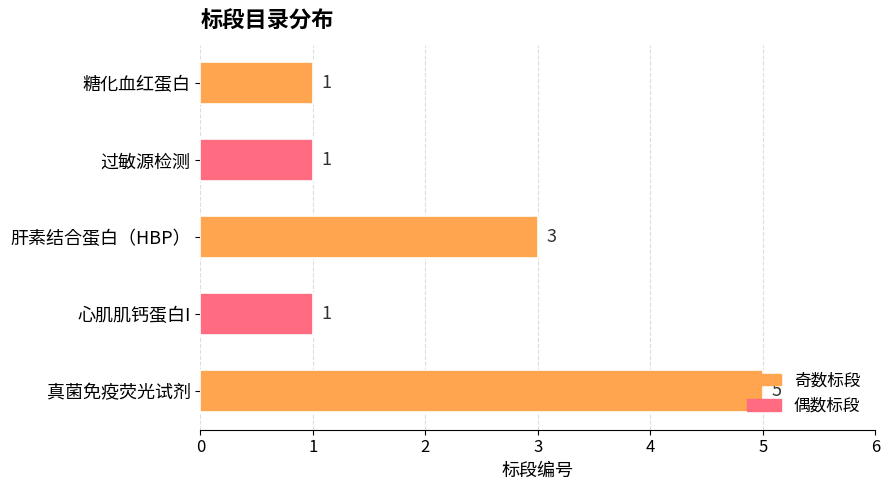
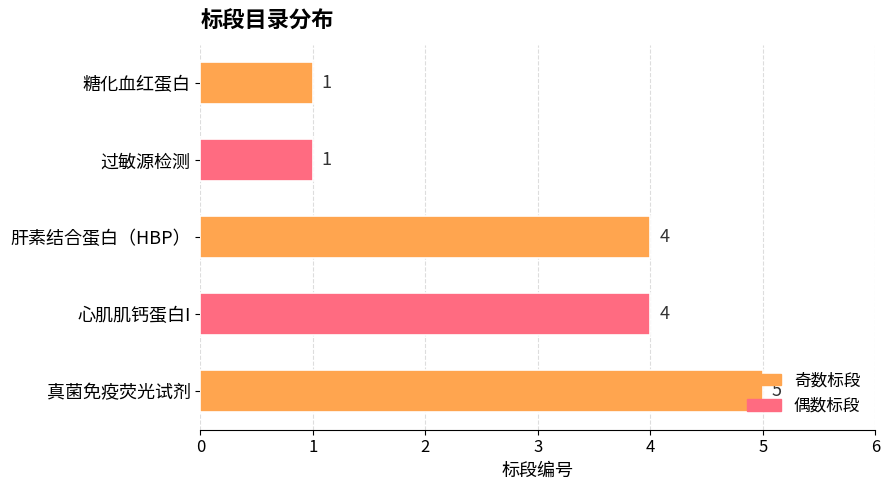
  {
    "糖化血红蛋白": 1,
    "过敏源检测": 1,
-   "肝素结合蛋白（HBP）": 3,
-   "心肌肌钙蛋白I": 1,
+   "肝素结合蛋白（HBP）": 4,
+   "心肌肌钙蛋白I": 4,
    "真菌免疫荧光试剂": 5
  }
